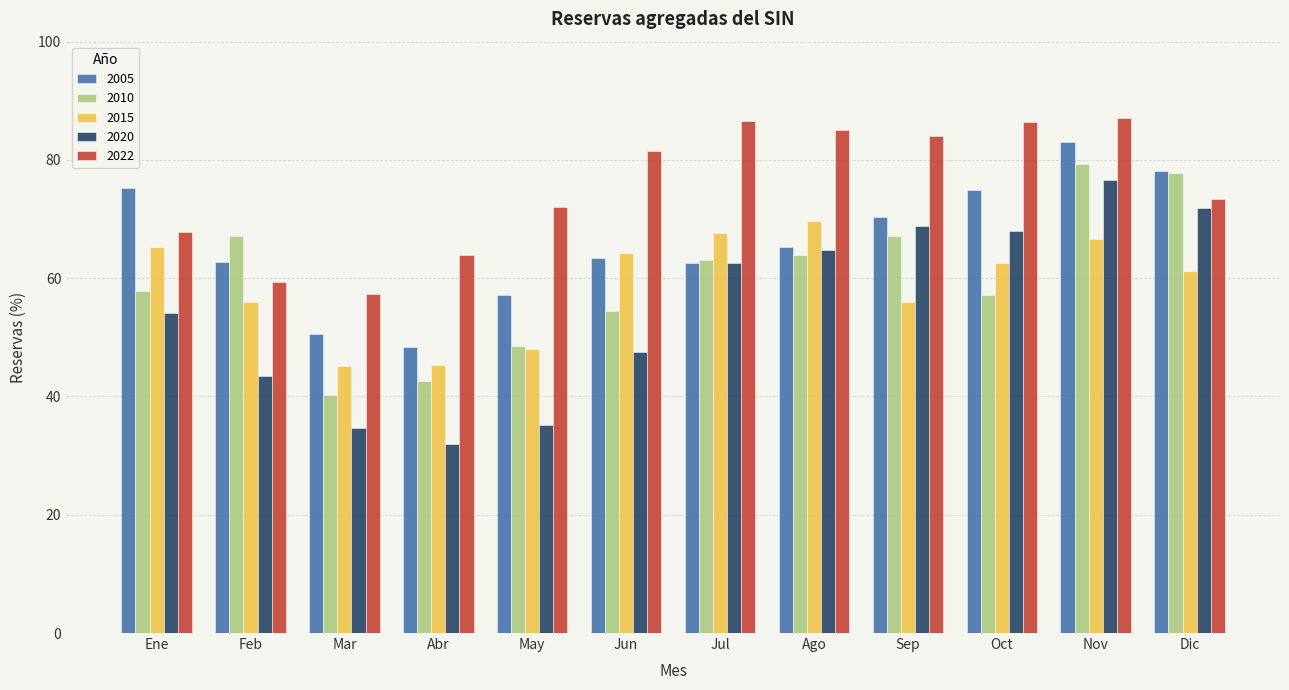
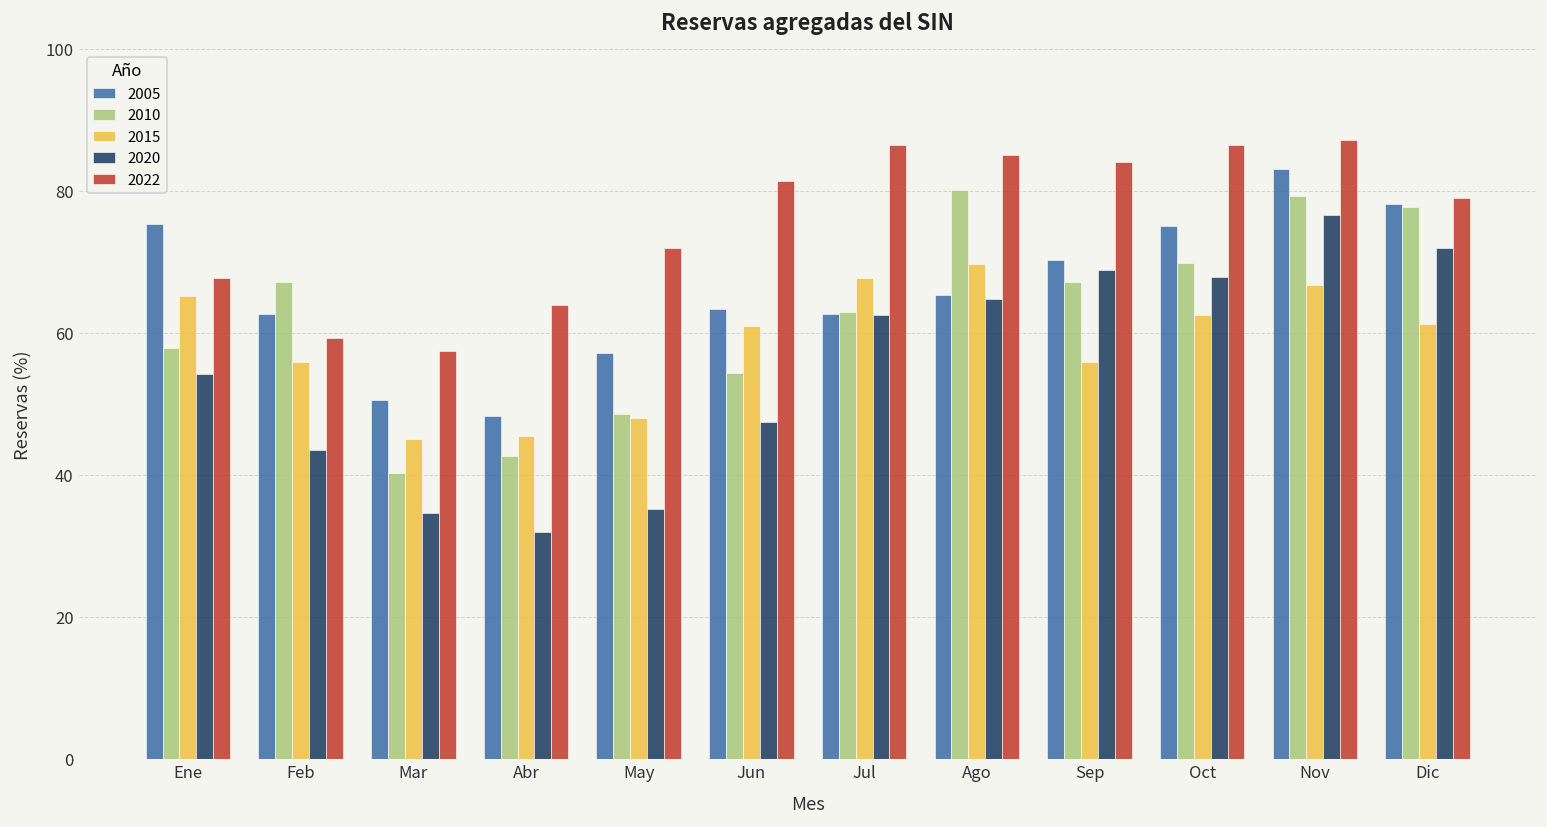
  {
    "2005": {
      "Ene": 75,
      "Feb": 63,
      "Mar": 51,
      "Abr": 48,
      "May": 57,
      "Jun": 63,
      "Jul": 63,
      "Ago": 65,
      "Sep": 70,
      "Oct": 75,
      "Nov": 83,
      "Dic": 78
    },
    "2010": {
      "Ene": 58,
      "Feb": 67,
      "Mar": 40,
      "Abr": 43,
      "May": 49,
      "Jun": 54,
      "Jul": 63,
-     "Ago": 64,
+     "Ago": 80,
      "Sep": 67,
-     "Oct": 57,
+     "Oct": 70,
      "Nov": 79,
      "Dic": 78
    },
    "2015": {
      "Ene": 65,
      "Feb": 56,
      "Mar": 45,
      "Abr": 45,
      "May": 48,
-     "Jun": 64,
+     "Jun": 61,
      "Jul": 68,
      "Ago": 70,
      "Sep": 56,
      "Oct": 63,
      "Nov": 67,
      "Dic": 61
    },
    "2020": {
      "Ene": 54,
      "Feb": 44,
      "Mar": 35,
      "Abr": 32,
      "May": 35,
      "Jun": 48,
      "Jul": 63,
      "Ago": 65,
      "Sep": 69,
      "Oct": 68,
      "Nov": 77,
      "Dic": 72
    },
    "2022": {
      "Ene": 68,
      "Feb": 59,
      "Mar": 57,
      "Abr": 64,
      "May": 72,
      "Jun": 81,
      "Jul": 87,
      "Ago": 85,
      "Sep": 84,
      "Oct": 86,
      "Nov": 87,
-     "Dic": 73
+     "Dic": 79
    }
  }
